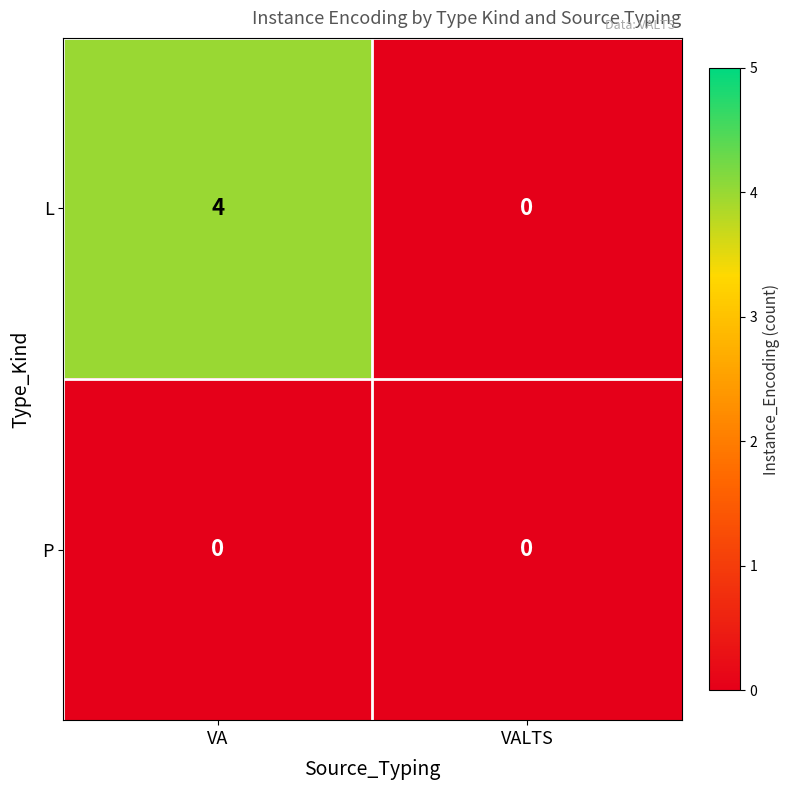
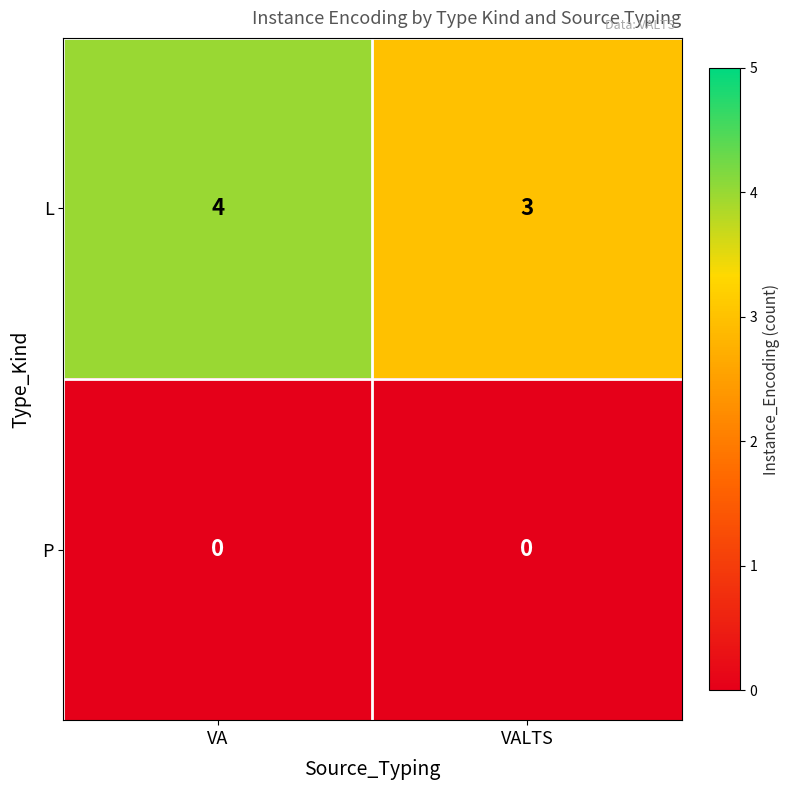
  {
    "L": {
      "VA": 4,
-     "VALTS": 0
+     "VALTS": 3
    },
    "P": {
      "VA": 0,
      "VALTS": 0
    }
  }
